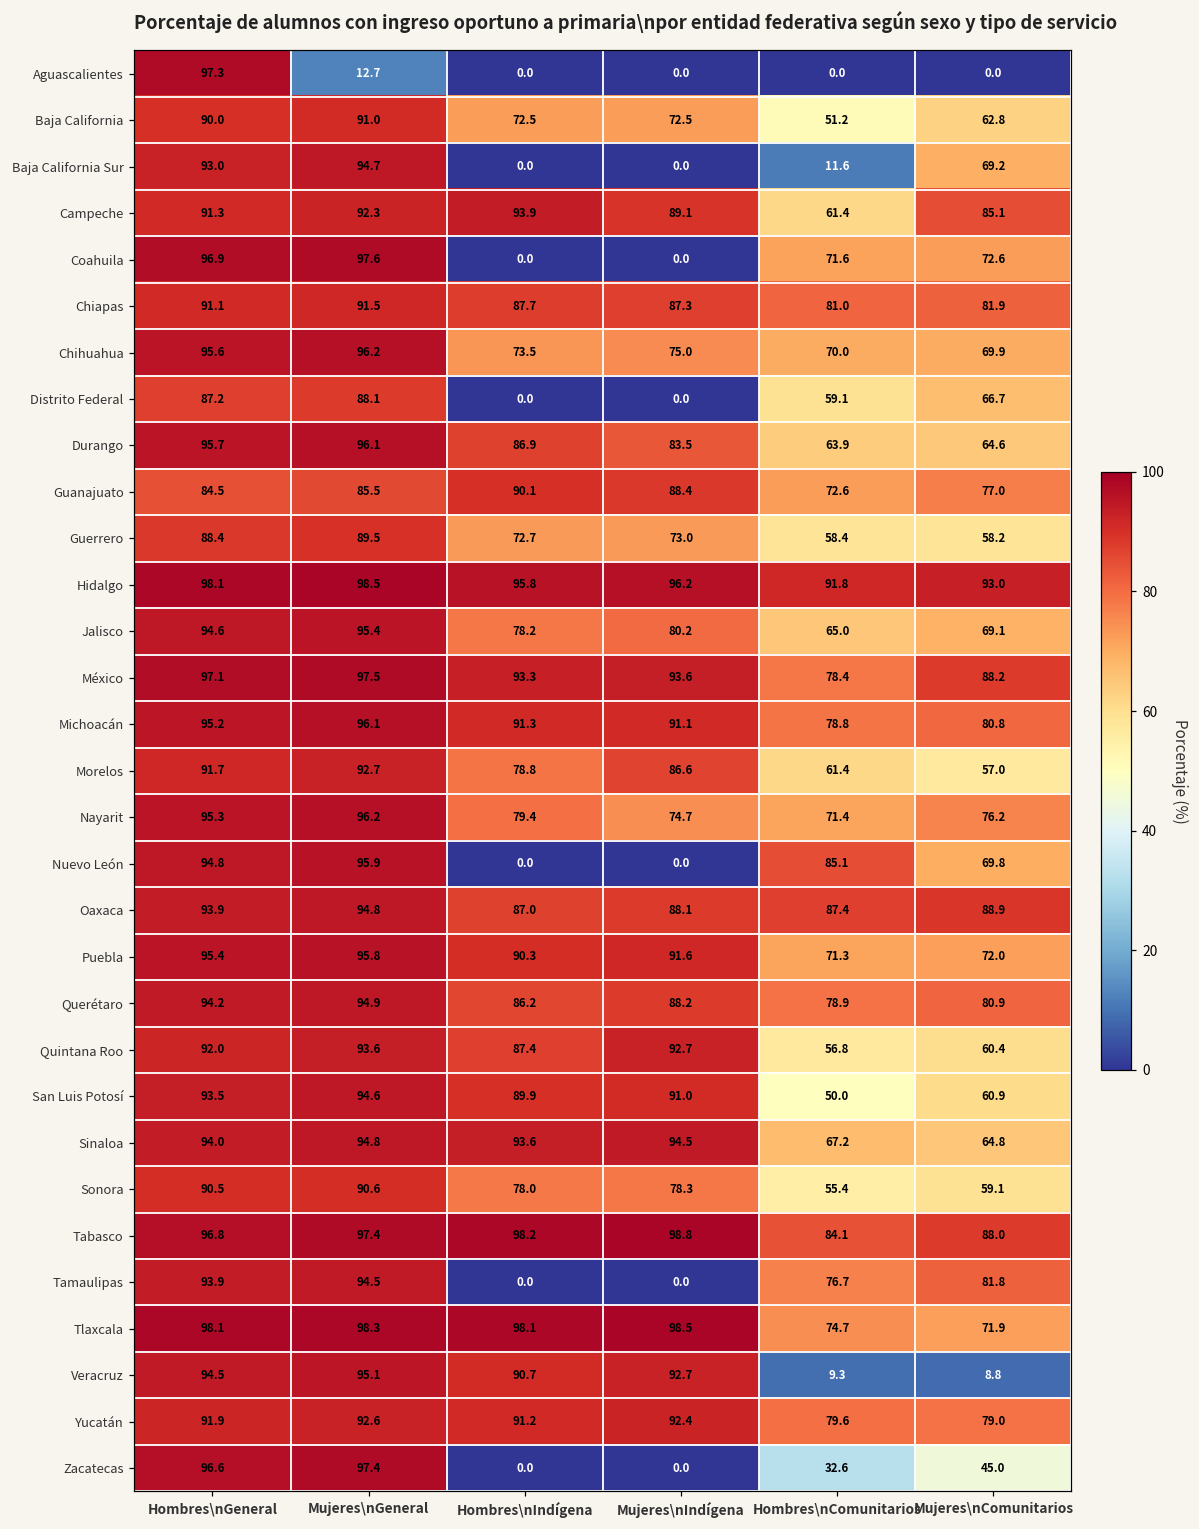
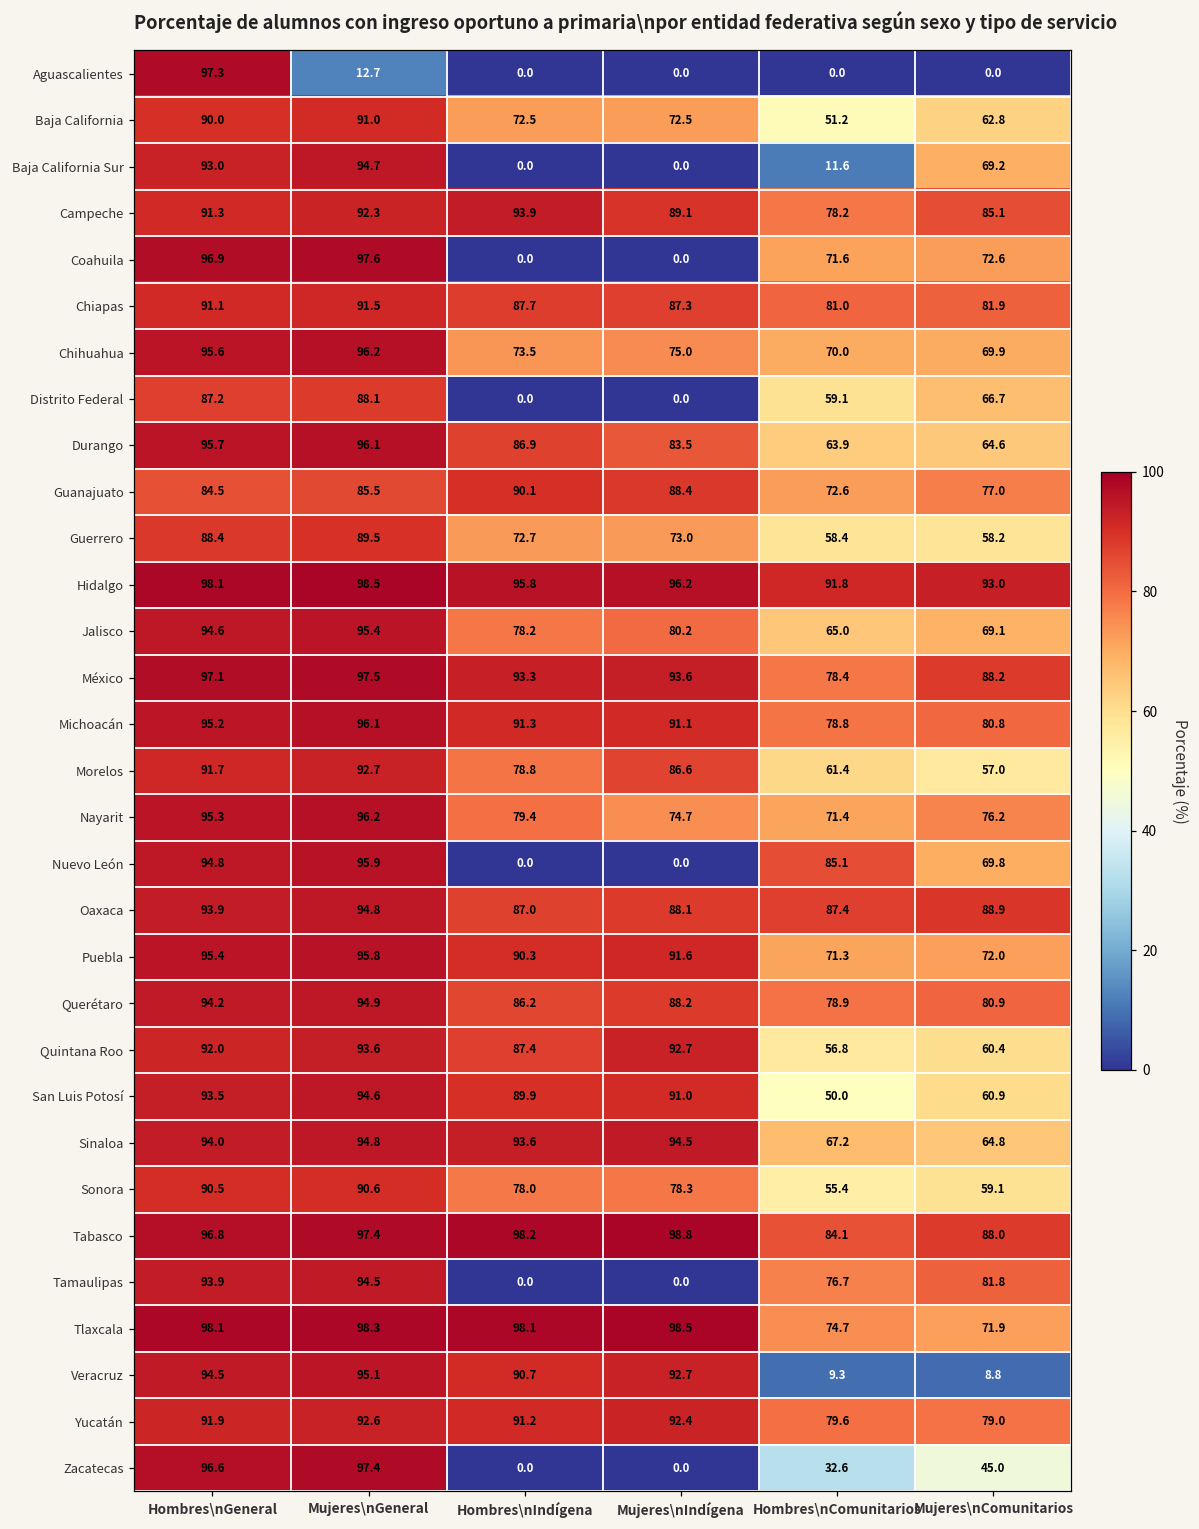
  {
    "Aguascalientes": {
      "Hombres\\nGeneral": 97.3,
      "Mujeres\\nGeneral": 12.7,
      "Hombres\\nIndígena": 0.0,
      "Mujeres\\nIndígena": 0.0,
      "Hombres\\nComunitarios": 0.0,
      "Mujeres\\nComunitarios": 0.0
    },
    "Baja California": {
      "Hombres\\nGeneral": 90.0,
      "Mujeres\\nGeneral": 91.0,
      "Hombres\\nIndígena": 72.5,
      "Mujeres\\nIndígena": 72.5,
      "Hombres\\nComunitarios": 51.2,
      "Mujeres\\nComunitarios": 62.8
    },
    "Baja California Sur": {
      "Hombres\\nGeneral": 93.0,
      "Mujeres\\nGeneral": 94.7,
      "Hombres\\nIndígena": 0.0,
      "Mujeres\\nIndígena": 0.0,
      "Hombres\\nComunitarios": 11.6,
      "Mujeres\\nComunitarios": 69.2
    },
    "Campeche": {
      "Hombres\\nGeneral": 91.3,
      "Mujeres\\nGeneral": 92.3,
      "Hombres\\nIndígena": 93.9,
      "Mujeres\\nIndígena": 89.1,
-     "Hombres\\nComunitarios": 61.4,
+     "Hombres\\nComunitarios": 78.2,
      "Mujeres\\nComunitarios": 85.1
    },
    "Coahuila": {
      "Hombres\\nGeneral": 96.9,
      "Mujeres\\nGeneral": 97.6,
      "Hombres\\nIndígena": 0.0,
      "Mujeres\\nIndígena": 0.0,
      "Hombres\\nComunitarios": 71.6,
      "Mujeres\\nComunitarios": 72.6
    },
    "Chiapas": {
      "Hombres\\nGeneral": 91.1,
      "Mujeres\\nGeneral": 91.5,
      "Hombres\\nIndígena": 87.7,
      "Mujeres\\nIndígena": 87.3,
      "Hombres\\nComunitarios": 81.0,
      "Mujeres\\nComunitarios": 81.9
    },
    "Chihuahua": {
      "Hombres\\nGeneral": 95.6,
      "Mujeres\\nGeneral": 96.2,
      "Hombres\\nIndígena": 73.5,
      "Mujeres\\nIndígena": 75.0,
      "Hombres\\nComunitarios": 70.0,
      "Mujeres\\nComunitarios": 69.9
    },
    "Distrito Federal": {
      "Hombres\\nGeneral": 87.2,
      "Mujeres\\nGeneral": 88.1,
      "Hombres\\nIndígena": 0.0,
      "Mujeres\\nIndígena": 0.0,
      "Hombres\\nComunitarios": 59.1,
      "Mujeres\\nComunitarios": 66.7
    },
    "Durango": {
      "Hombres\\nGeneral": 95.7,
      "Mujeres\\nGeneral": 96.1,
      "Hombres\\nIndígena": 86.9,
      "Mujeres\\nIndígena": 83.5,
      "Hombres\\nComunitarios": 63.9,
      "Mujeres\\nComunitarios": 64.6
    },
    "Guanajuato": {
      "Hombres\\nGeneral": 84.5,
      "Mujeres\\nGeneral": 85.5,
      "Hombres\\nIndígena": 90.1,
      "Mujeres\\nIndígena": 88.4,
      "Hombres\\nComunitarios": 72.6,
      "Mujeres\\nComunitarios": 77.0
    },
    "Guerrero": {
      "Hombres\\nGeneral": 88.4,
      "Mujeres\\nGeneral": 89.5,
      "Hombres\\nIndígena": 72.7,
      "Mujeres\\nIndígena": 73.0,
      "Hombres\\nComunitarios": 58.4,
      "Mujeres\\nComunitarios": 58.2
    },
    "Hidalgo": {
      "Hombres\\nGeneral": 98.1,
      "Mujeres\\nGeneral": 98.5,
      "Hombres\\nIndígena": 95.8,
      "Mujeres\\nIndígena": 96.2,
      "Hombres\\nComunitarios": 91.8,
      "Mujeres\\nComunitarios": 93.0
    },
    "Jalisco": {
      "Hombres\\nGeneral": 94.6,
      "Mujeres\\nGeneral": 95.4,
      "Hombres\\nIndígena": 78.2,
      "Mujeres\\nIndígena": 80.2,
      "Hombres\\nComunitarios": 65.0,
      "Mujeres\\nComunitarios": 69.1
    },
    "México": {
      "Hombres\\nGeneral": 97.1,
      "Mujeres\\nGeneral": 97.5,
      "Hombres\\nIndígena": 93.3,
      "Mujeres\\nIndígena": 93.6,
      "Hombres\\nComunitarios": 78.4,
      "Mujeres\\nComunitarios": 88.2
    },
    "Michoacán": {
      "Hombres\\nGeneral": 95.2,
      "Mujeres\\nGeneral": 96.1,
      "Hombres\\nIndígena": 91.3,
      "Mujeres\\nIndígena": 91.1,
      "Hombres\\nComunitarios": 78.8,
      "Mujeres\\nComunitarios": 80.8
    },
    "Morelos": {
      "Hombres\\nGeneral": 91.7,
      "Mujeres\\nGeneral": 92.7,
      "Hombres\\nIndígena": 78.8,
      "Mujeres\\nIndígena": 86.6,
      "Hombres\\nComunitarios": 61.4,
      "Mujeres\\nComunitarios": 57.0
    },
    "Nayarit": {
      "Hombres\\nGeneral": 95.3,
      "Mujeres\\nGeneral": 96.2,
      "Hombres\\nIndígena": 79.4,
      "Mujeres\\nIndígena": 74.7,
      "Hombres\\nComunitarios": 71.4,
      "Mujeres\\nComunitarios": 76.2
    },
    "Nuevo León": {
      "Hombres\\nGeneral": 94.8,
      "Mujeres\\nGeneral": 95.9,
      "Hombres\\nIndígena": 0.0,
      "Mujeres\\nIndígena": 0.0,
      "Hombres\\nComunitarios": 85.1,
      "Mujeres\\nComunitarios": 69.8
    },
    "Oaxaca": {
      "Hombres\\nGeneral": 93.9,
      "Mujeres\\nGeneral": 94.8,
      "Hombres\\nIndígena": 87.0,
      "Mujeres\\nIndígena": 88.1,
      "Hombres\\nComunitarios": 87.4,
      "Mujeres\\nComunitarios": 88.9
    },
    "Puebla": {
      "Hombres\\nGeneral": 95.4,
      "Mujeres\\nGeneral": 95.8,
      "Hombres\\nIndígena": 90.3,
      "Mujeres\\nIndígena": 91.6,
      "Hombres\\nComunitarios": 71.3,
      "Mujeres\\nComunitarios": 72.0
    },
    "Querétaro": {
      "Hombres\\nGeneral": 94.2,
      "Mujeres\\nGeneral": 94.9,
      "Hombres\\nIndígena": 86.2,
      "Mujeres\\nIndígena": 88.2,
      "Hombres\\nComunitarios": 78.9,
      "Mujeres\\nComunitarios": 80.9
    },
    "Quintana Roo": {
      "Hombres\\nGeneral": 92.0,
      "Mujeres\\nGeneral": 93.6,
      "Hombres\\nIndígena": 87.4,
      "Mujeres\\nIndígena": 92.7,
      "Hombres\\nComunitarios": 56.8,
      "Mujeres\\nComunitarios": 60.4
    },
    "San Luis Potosí": {
      "Hombres\\nGeneral": 93.5,
      "Mujeres\\nGeneral": 94.6,
      "Hombres\\nIndígena": 89.9,
      "Mujeres\\nIndígena": 91.0,
      "Hombres\\nComunitarios": 50.0,
      "Mujeres\\nComunitarios": 60.9
    },
    "Sinaloa": {
      "Hombres\\nGeneral": 94.0,
      "Mujeres\\nGeneral": 94.8,
      "Hombres\\nIndígena": 93.6,
      "Mujeres\\nIndígena": 94.5,
      "Hombres\\nComunitarios": 67.2,
      "Mujeres\\nComunitarios": 64.8
    },
    "Sonora": {
      "Hombres\\nGeneral": 90.5,
      "Mujeres\\nGeneral": 90.6,
      "Hombres\\nIndígena": 78.0,
      "Mujeres\\nIndígena": 78.3,
      "Hombres\\nComunitarios": 55.4,
      "Mujeres\\nComunitarios": 59.1
    },
    "Tabasco": {
      "Hombres\\nGeneral": 96.8,
      "Mujeres\\nGeneral": 97.4,
      "Hombres\\nIndígena": 98.2,
      "Mujeres\\nIndígena": 98.8,
      "Hombres\\nComunitarios": 84.1,
      "Mujeres\\nComunitarios": 88.0
    },
    "Tamaulipas": {
      "Hombres\\nGeneral": 93.9,
      "Mujeres\\nGeneral": 94.5,
      "Hombres\\nIndígena": 0.0,
      "Mujeres\\nIndígena": 0.0,
      "Hombres\\nComunitarios": 76.7,
      "Mujeres\\nComunitarios": 81.8
    },
    "Tlaxcala": {
      "Hombres\\nGeneral": 98.1,
      "Mujeres\\nGeneral": 98.3,
      "Hombres\\nIndígena": 98.1,
      "Mujeres\\nIndígena": 98.5,
      "Hombres\\nComunitarios": 74.7,
      "Mujeres\\nComunitarios": 71.9
    },
    "Veracruz": {
      "Hombres\\nGeneral": 94.5,
      "Mujeres\\nGeneral": 95.1,
      "Hombres\\nIndígena": 90.7,
      "Mujeres\\nIndígena": 92.7,
      "Hombres\\nComunitarios": 9.3,
      "Mujeres\\nComunitarios": 8.8
    },
    "Yucatán": {
      "Hombres\\nGeneral": 91.9,
      "Mujeres\\nGeneral": 92.6,
      "Hombres\\nIndígena": 91.2,
      "Mujeres\\nIndígena": 92.4,
      "Hombres\\nComunitarios": 79.6,
      "Mujeres\\nComunitarios": 79.0
    },
    "Zacatecas": {
      "Hombres\\nGeneral": 96.6,
      "Mujeres\\nGeneral": 97.4,
      "Hombres\\nIndígena": 0.0,
      "Mujeres\\nIndígena": 0.0,
      "Hombres\\nComunitarios": 32.6,
      "Mujeres\\nComunitarios": 45.0
    }
  }
